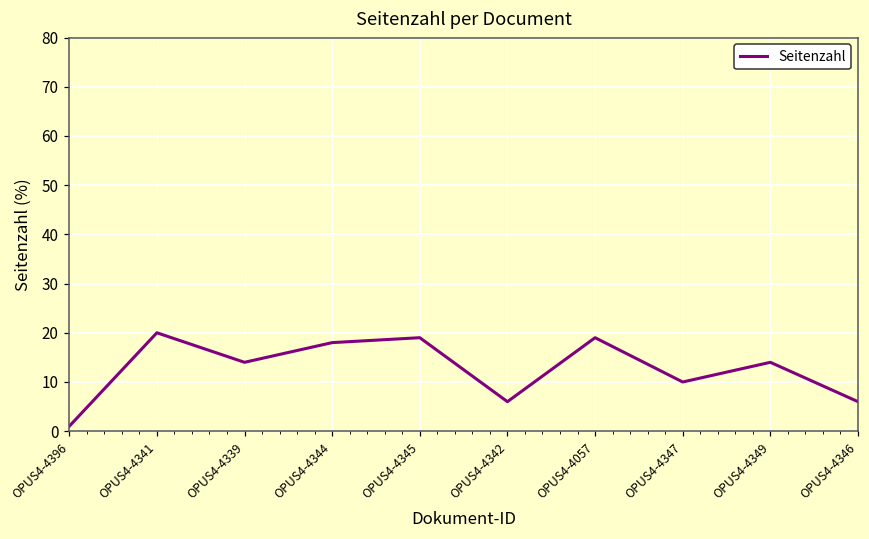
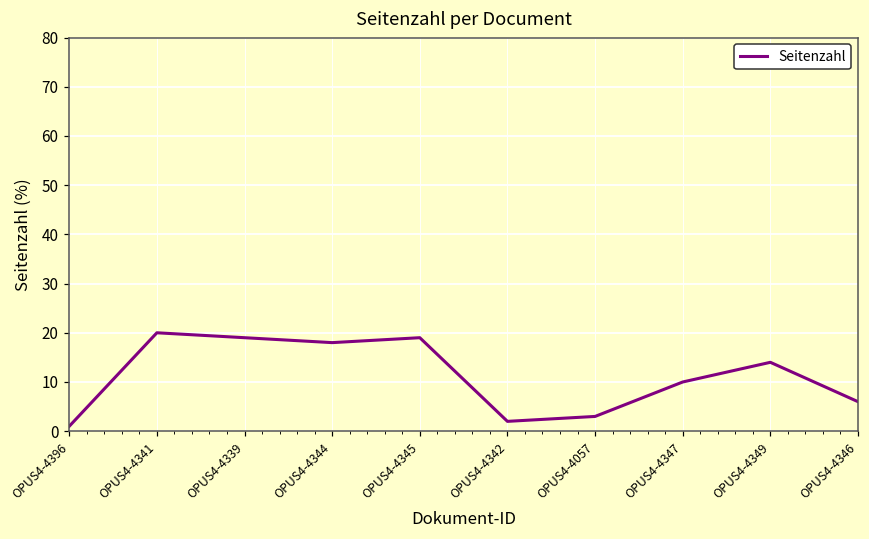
  {
    "OPUS4-4396": 1,
    "OPUS4-4341": 20,
-   "OPUS4-4339": 14,
+   "OPUS4-4339": 19,
    "OPUS4-4344": 18,
    "OPUS4-4345": 19,
-   "OPUS4-4342": 6,
-   "OPUS4-4057": 19,
+   "OPUS4-4342": 2,
+   "OPUS4-4057": 3,
    "OPUS4-4347": 10,
    "OPUS4-4349": 14,
    "OPUS4-4346": 6
  }
